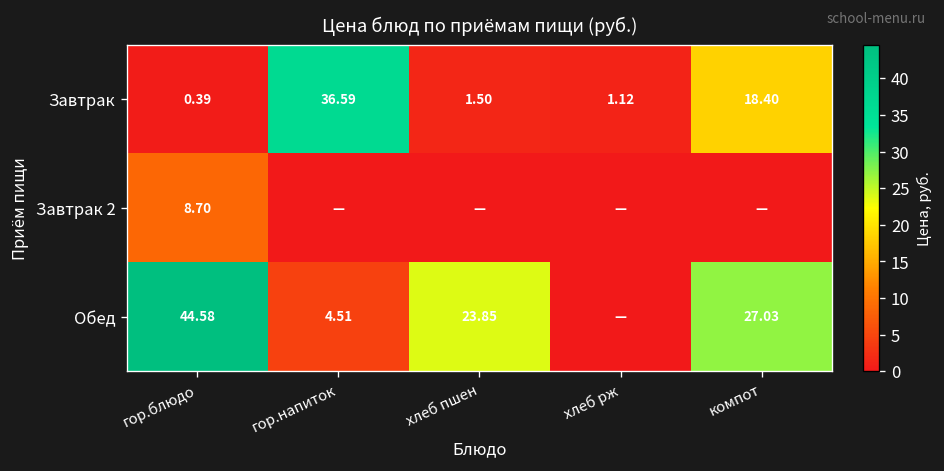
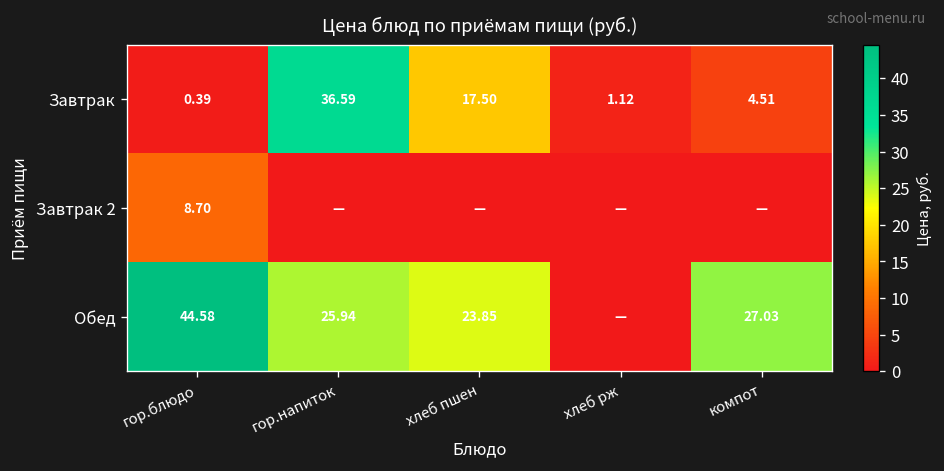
  {
    "Завтрак": {
      "гор.блюдо": 0.39,
      "гор.напиток": 36.59,
-     "хлеб пшен": 1.50,
+     "хлеб пшен": 17.50,
      "хлеб рж": 1.12,
-     "компот": 18.40
+     "компот": 4.51
    },
    "Завтрак 2": {
      "гор.блюдо": 8.70
    },
    "Обед": {
      "гор.блюдо": 44.58,
-     "гор.напиток": 4.51,
+     "гор.напиток": 25.94,
      "хлеб пшен": 23.85,
      "компот": 27.03
    }
  }
